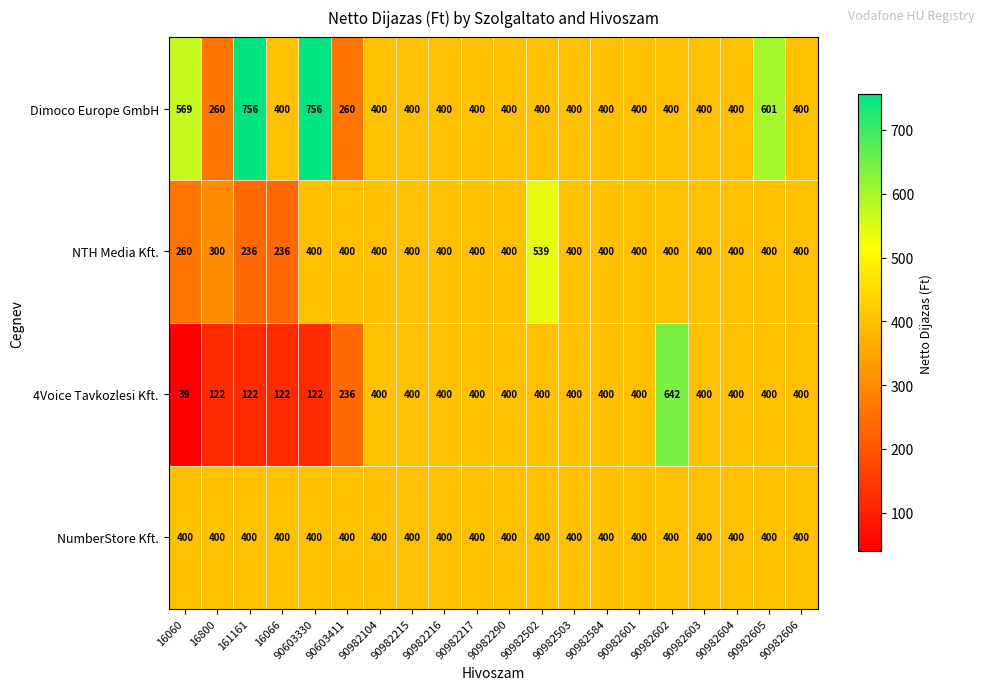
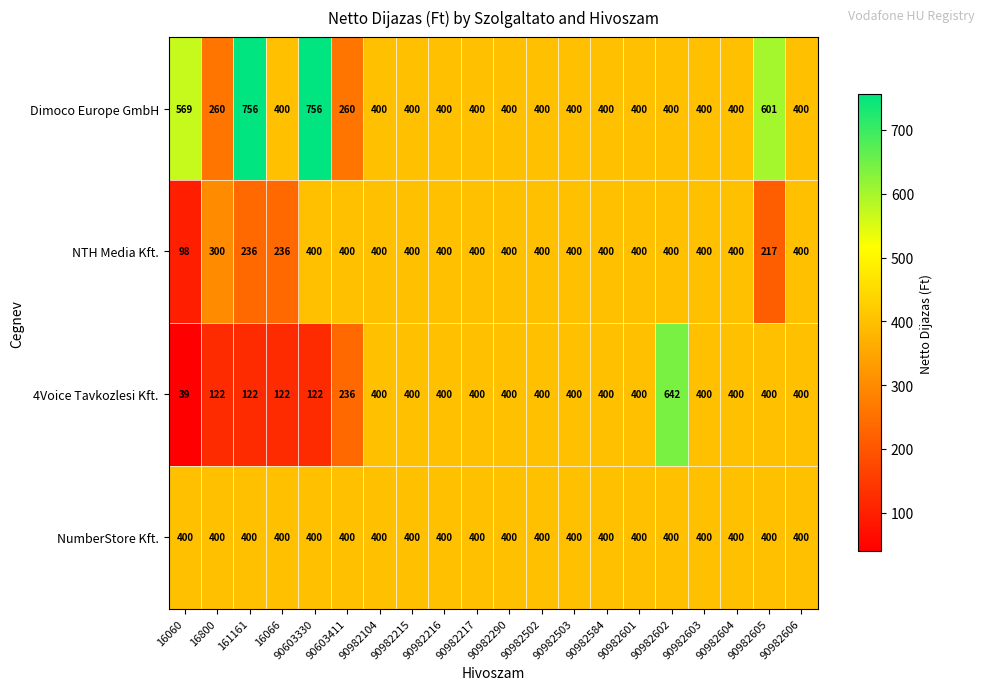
  {
    "Dimoco Europe GmbH": {
      "16060": 569,
      "16800": 260,
      "161161": 756,
      "16066": 400,
      "90603330": 756,
      "90603411": 260,
      "90982104": 400,
      "90982215": 400,
      "90982216": 400,
      "90982217": 400,
      "90982290": 400,
      "90982502": 400,
      "90982503": 400,
      "90982584": 400,
      "90982601": 400,
      "90982602": 400,
      "90982603": 400,
      "90982604": 400,
      "90982605": 601,
      "90982606": 400
    },
    "NTH Media Kft.": {
-     "16060": 260,
+     "16060": 98,
      "16800": 300,
      "161161": 236,
      "16066": 236,
      "90603330": 400,
      "90603411": 400,
      "90982104": 400,
      "90982215": 400,
      "90982216": 400,
      "90982217": 400,
      "90982290": 400,
-     "90982502": 539,
+     "90982502": 400,
      "90982503": 400,
      "90982584": 400,
      "90982601": 400,
      "90982602": 400,
      "90982603": 400,
      "90982604": 400,
-     "90982605": 400,
+     "90982605": 217,
      "90982606": 400
    },
    "4Voice Tavkozlesi Kft.": {
      "16060": 39,
      "16800": 122,
      "161161": 122,
      "16066": 122,
      "90603330": 122,
      "90603411": 236,
      "90982104": 400,
      "90982215": 400,
      "90982216": 400,
      "90982217": 400,
      "90982290": 400,
      "90982502": 400,
      "90982503": 400,
      "90982584": 400,
      "90982601": 400,
      "90982602": 642,
      "90982603": 400,
      "90982604": 400,
      "90982605": 400,
      "90982606": 400
    },
    "NumberStore Kft.": {
      "16060": 400,
      "16800": 400,
      "161161": 400,
      "16066": 400,
      "90603330": 400,
      "90603411": 400,
      "90982104": 400,
      "90982215": 400,
      "90982216": 400,
      "90982217": 400,
      "90982290": 400,
      "90982502": 400,
      "90982503": 400,
      "90982584": 400,
      "90982601": 400,
      "90982602": 400,
      "90982603": 400,
      "90982604": 400,
      "90982605": 400,
      "90982606": 400
    }
  }
